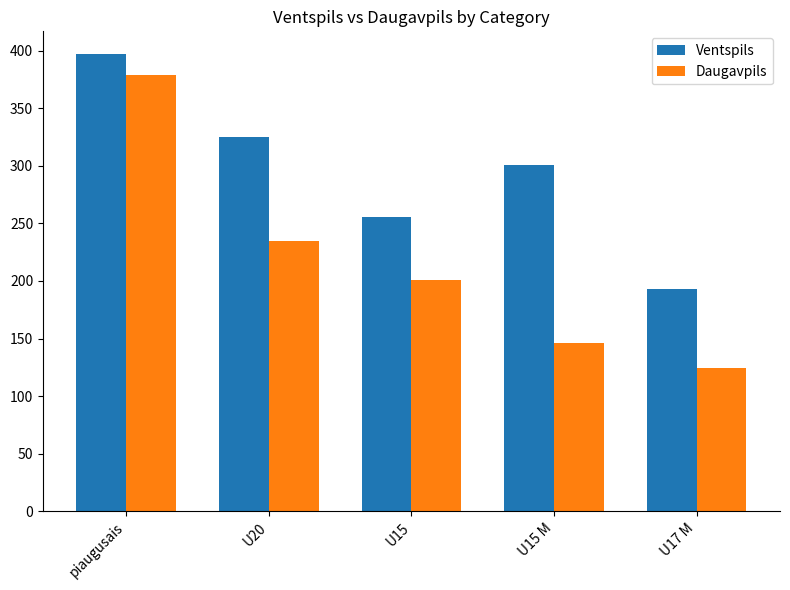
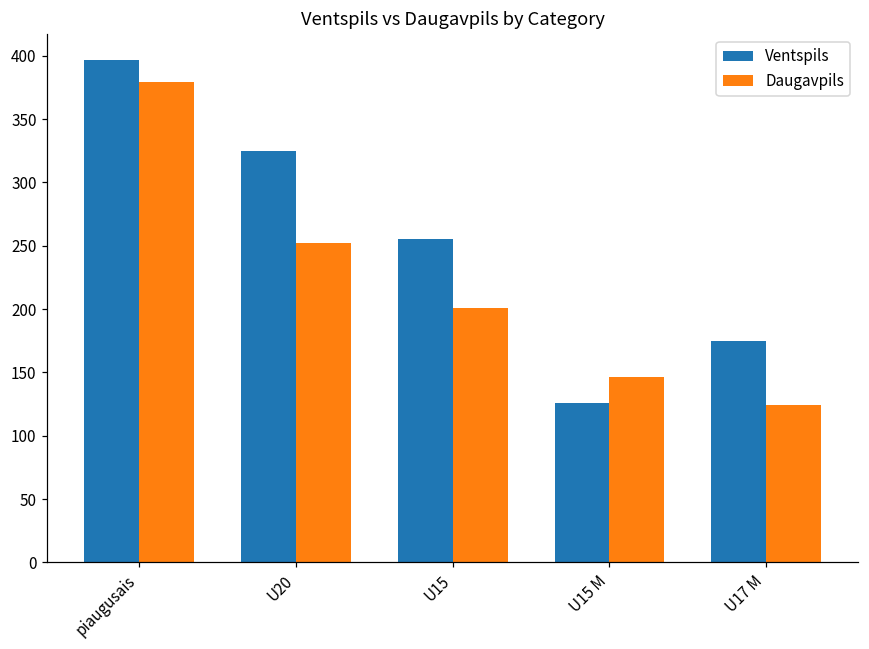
  {
    "Ventspils": {
      "piaugusais": 397,
      "U20": 325,
      "U15": 255,
-     "U15 M": 301,
-     "U17 M": 193
+     "U15 M": 126,
+     "U17 M": 175
    },
    "Daugavpils": {
      "piaugusais": 379,
-     "U20": 235,
+     "U20": 252,
      "U15": 201,
      "U15 M": 146,
      "U17 M": 124
    }
  }
